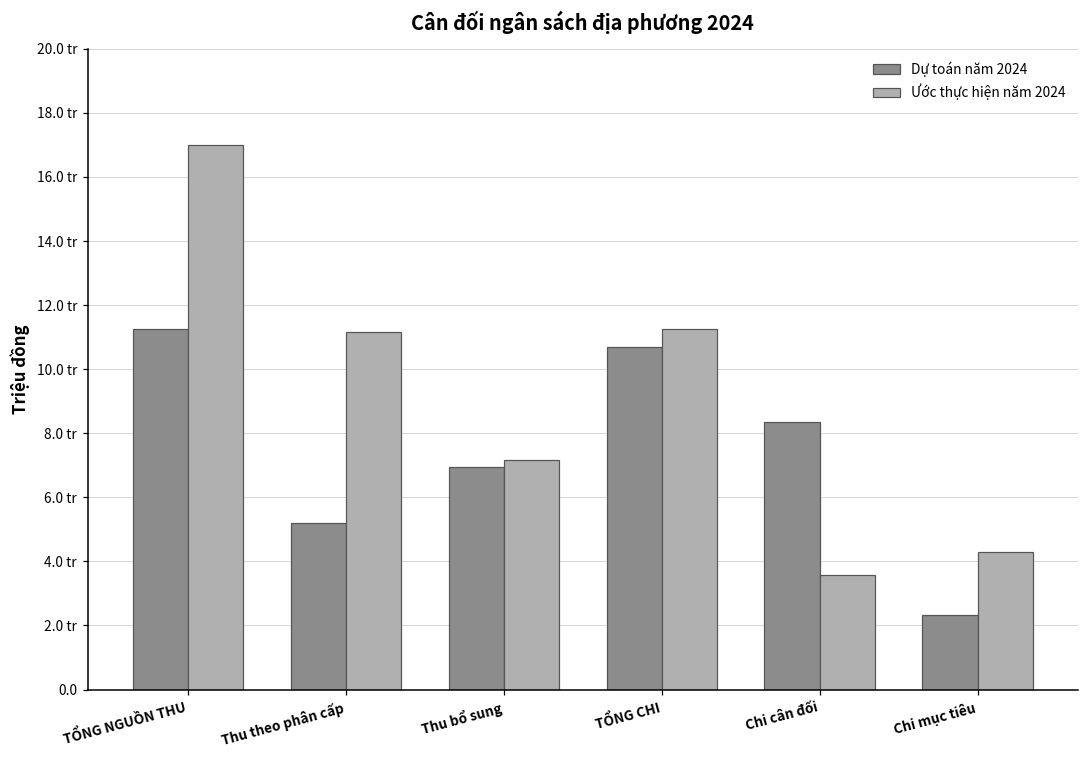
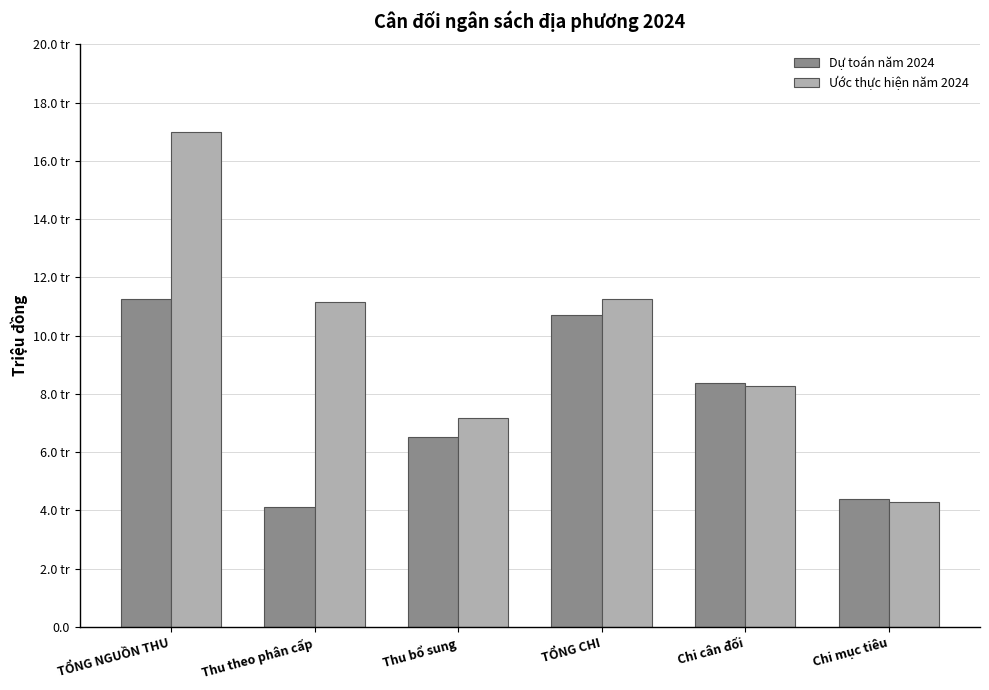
  {
    "Dự toán năm 2024": {
      "TỔNG NGUỒN THU": "11.3 tr",
-     "Thu theo phân cấp": "5.2 tr",
-     "Thu bổ sung": "6.9 tr",
+     "Thu theo phân cấp": "4.1 tr",
+     "Thu bổ sung": "6.5 tr",
      "TỔNG CHI": "10.7 tr",
      "Chi cân đối": "8.4 tr",
-     "Chi mục tiêu": "2.3 tr"
+     "Chi mục tiêu": "4.4 tr"
    },
    "Ước thực hiện năm 2024": {
      "TỔNG NGUỒN THU": "17.0 tr",
      "Thu theo phân cấp": "11.2 tr",
      "Thu bổ sung": "7.2 tr",
      "TỔNG CHI": "11.3 tr",
-     "Chi cân đối": "3.6 tr",
+     "Chi cân đối": "8.3 tr",
      "Chi mục tiêu": "4.3 tr"
    }
  }
